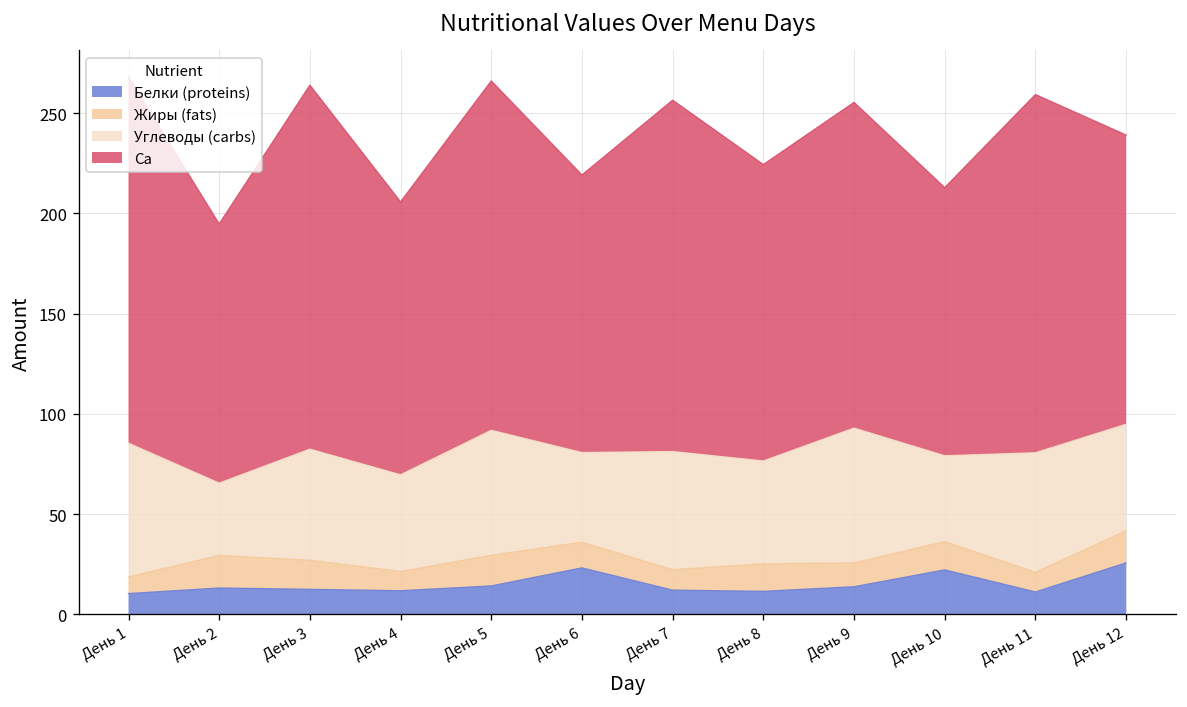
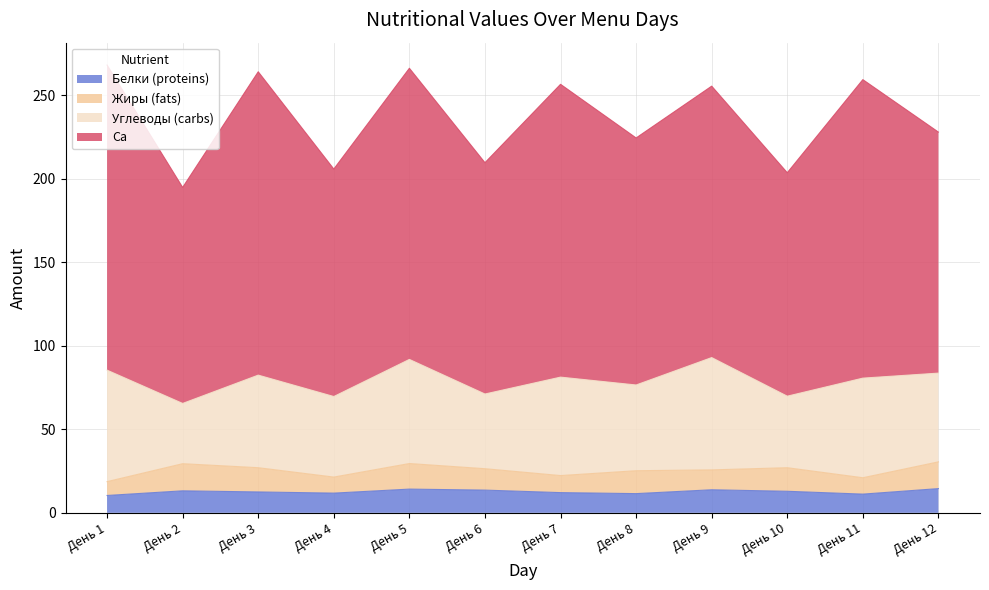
  {
    "Белки (proteins)": {
      "День 1": 10,
      "День 2": 13,
      "День 3": 13,
      "День 4": 12,
      "День 5": 14,
-     "День 6": 23,
+     "День 6": 14,
      "День 7": 12,
      "День 8": 12,
      "День 9": 14,
-     "День 10": 22,
+     "День 10": 13,
      "День 11": 11,
-     "День 12": 26
+     "День 12": 15
    },
    "Ca": {
      "День 2": 129,
      "День 3": 181,
      "День 4": 136,
      "День 5": 174,
      "День 6": 138,
      "День 7": 175,
      "День 8": 148,
      "День 9": 162,
      "День 10": 134,
      "День 11": 179,
      "День 12": 144
    }
  }
